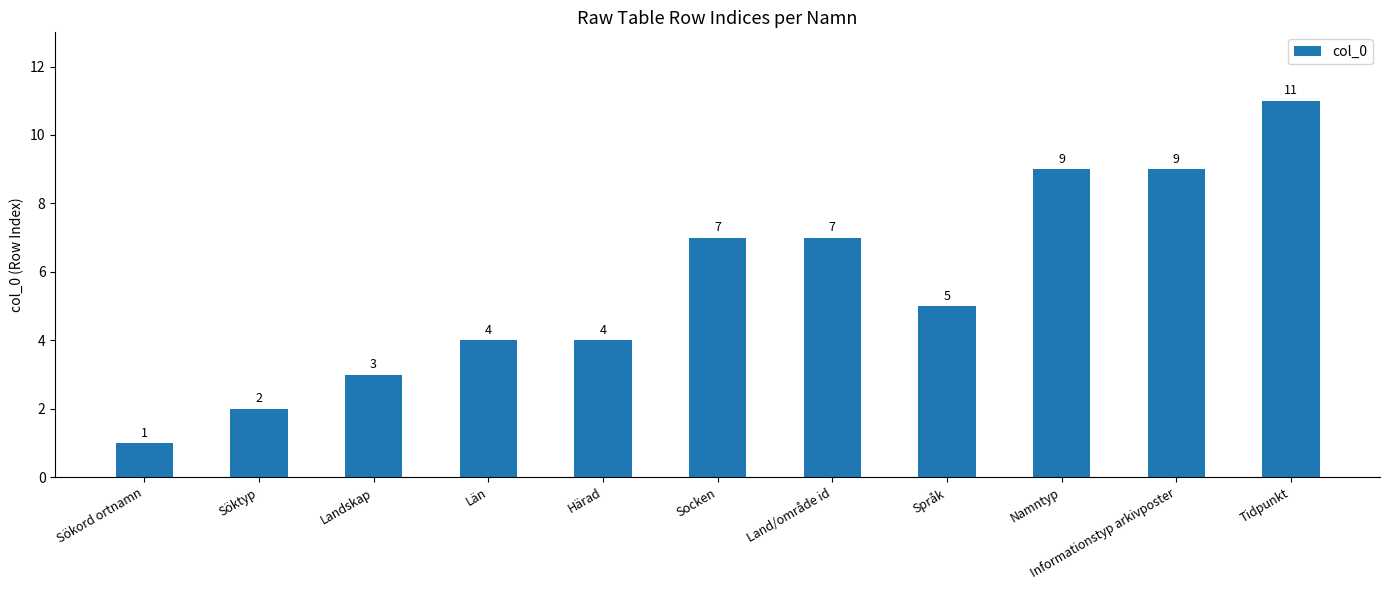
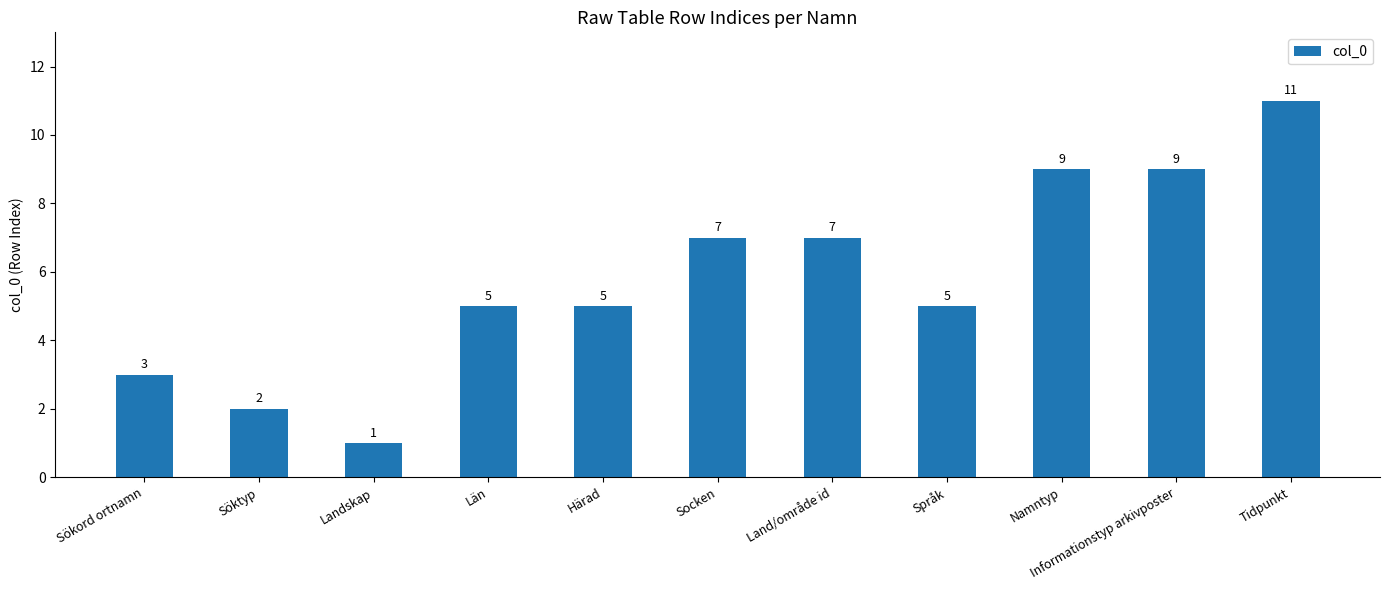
  {
-   "Sökord ortnamn": 1,
+   "Sökord ortnamn": 3,
    "Söktyp": 2,
-   "Landskap": 3,
-   "Län": 4,
-   "Härad": 4,
+   "Landskap": 1,
+   "Län": 5,
+   "Härad": 5,
    "Socken": 7,
    "Land/område id": 7,
    "Språk": 5,
    "Namntyp": 9,
    "Informationstyp arkivposter": 9,
    "Tidpunkt": 11
  }
